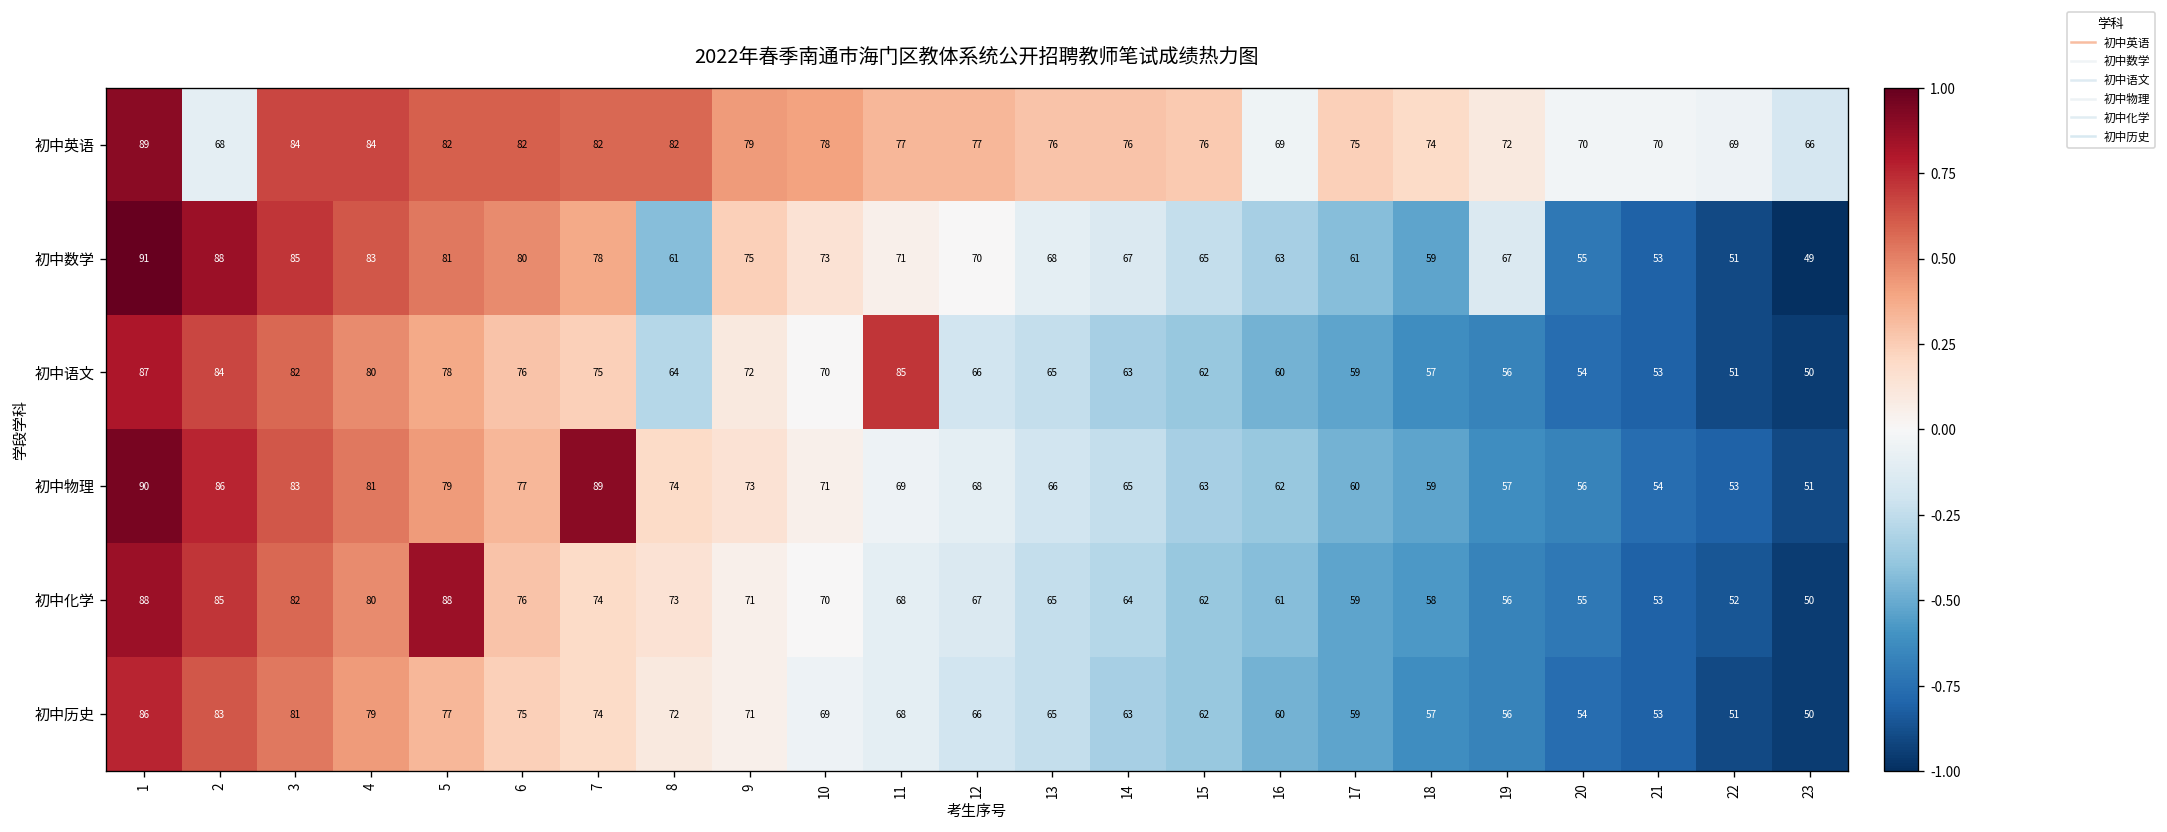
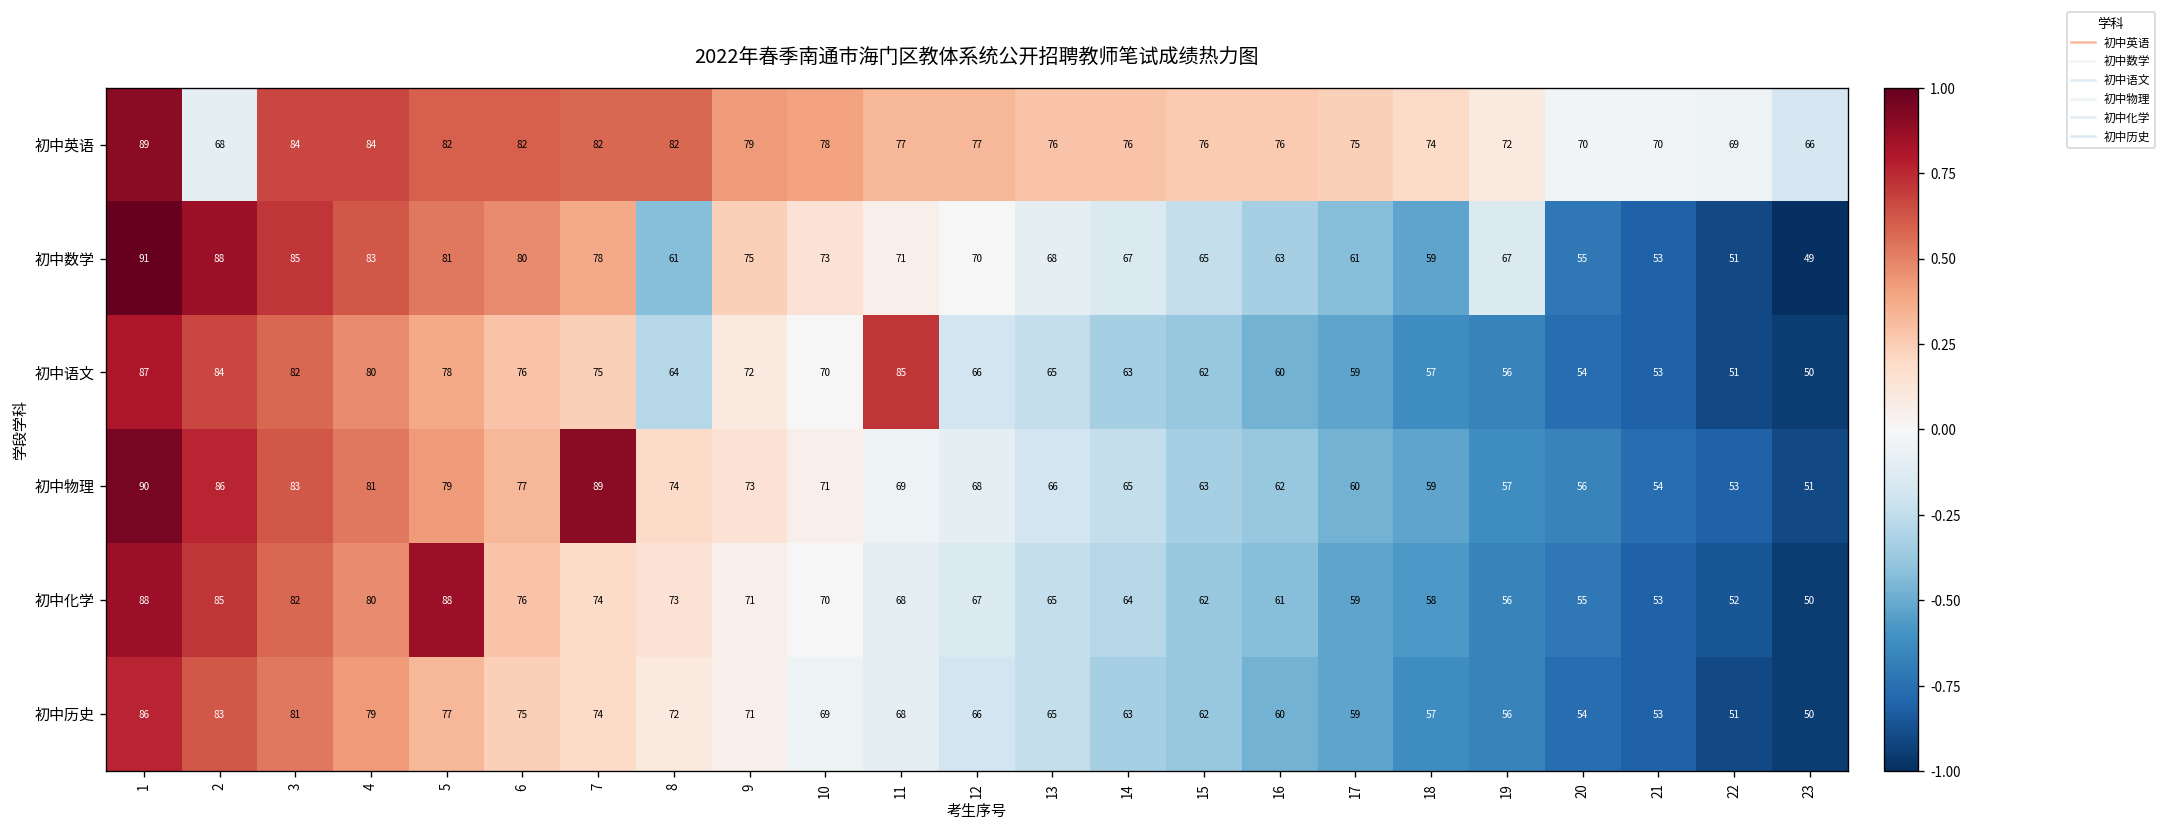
  {
    "初中英语": {
      "1": 89,
      "2": 68,
      "3": 84,
      "4": 84,
      "5": 82,
      "6": 82,
      "7": 82,
      "8": 82,
      "9": 79,
      "10": 78,
      "11": 77,
      "12": 77,
      "13": 76,
      "14": 76,
      "15": 76,
-     "16": 69,
+     "16": 76,
      "17": 75,
      "18": 74,
      "19": 72,
      "20": 70,
      "21": 70,
      "22": 69,
      "23": 66
    },
    "初中数学": {
      "1": 91,
      "2": 88,
      "3": 85,
      "4": 83,
      "5": 81,
      "6": 80,
      "7": 78,
      "8": 61,
      "9": 75,
      "10": 73,
      "11": 71,
      "12": 70,
      "13": 68,
      "14": 67,
      "15": 65,
      "16": 63,
      "17": 61,
      "18": 59,
      "19": 67,
      "20": 55,
      "21": 53,
      "22": 51,
      "23": 49
    },
    "初中语文": {
      "1": 87,
      "2": 84,
      "3": 82,
      "4": 80,
      "5": 78,
      "6": 76,
      "7": 75,
      "8": 64,
      "9": 72,
      "10": 70,
      "11": 85,
      "12": 66,
      "13": 65,
      "14": 63,
      "15": 62,
      "16": 60,
      "17": 59,
      "18": 57,
      "19": 56,
      "20": 54,
      "21": 53,
      "22": 51,
      "23": 50
    },
    "初中物理": {
      "1": 90,
      "2": 86,
      "3": 83,
      "4": 81,
      "5": 79,
      "6": 77,
      "7": 89,
      "8": 74,
      "9": 73,
      "10": 71,
      "11": 69,
      "12": 68,
      "13": 66,
      "14": 65,
      "15": 63,
      "16": 62,
      "17": 60,
      "18": 59,
      "19": 57,
      "20": 56,
      "21": 54,
      "22": 53,
      "23": 51
    },
    "初中化学": {
      "1": 88,
      "2": 85,
      "3": 82,
      "4": 80,
      "5": 88,
      "6": 76,
      "7": 74,
      "8": 73,
      "9": 71,
      "10": 70,
      "11": 68,
      "12": 67,
      "13": 65,
      "14": 64,
      "15": 62,
      "16": 61,
      "17": 59,
      "18": 58,
      "19": 56,
      "20": 55,
      "21": 53,
      "22": 52,
      "23": 50
    },
    "初中历史": {
      "1": 86,
      "2": 83,
      "3": 81,
      "4": 79,
      "5": 77,
      "6": 75,
      "7": 74,
      "8": 72,
      "9": 71,
      "10": 69,
      "11": 68,
      "12": 66,
      "13": 65,
      "14": 63,
      "15": 62,
      "16": 60,
      "17": 59,
      "18": 57,
      "19": 56,
      "20": 54,
      "21": 53,
      "22": 51,
      "23": 50
    }
  }
